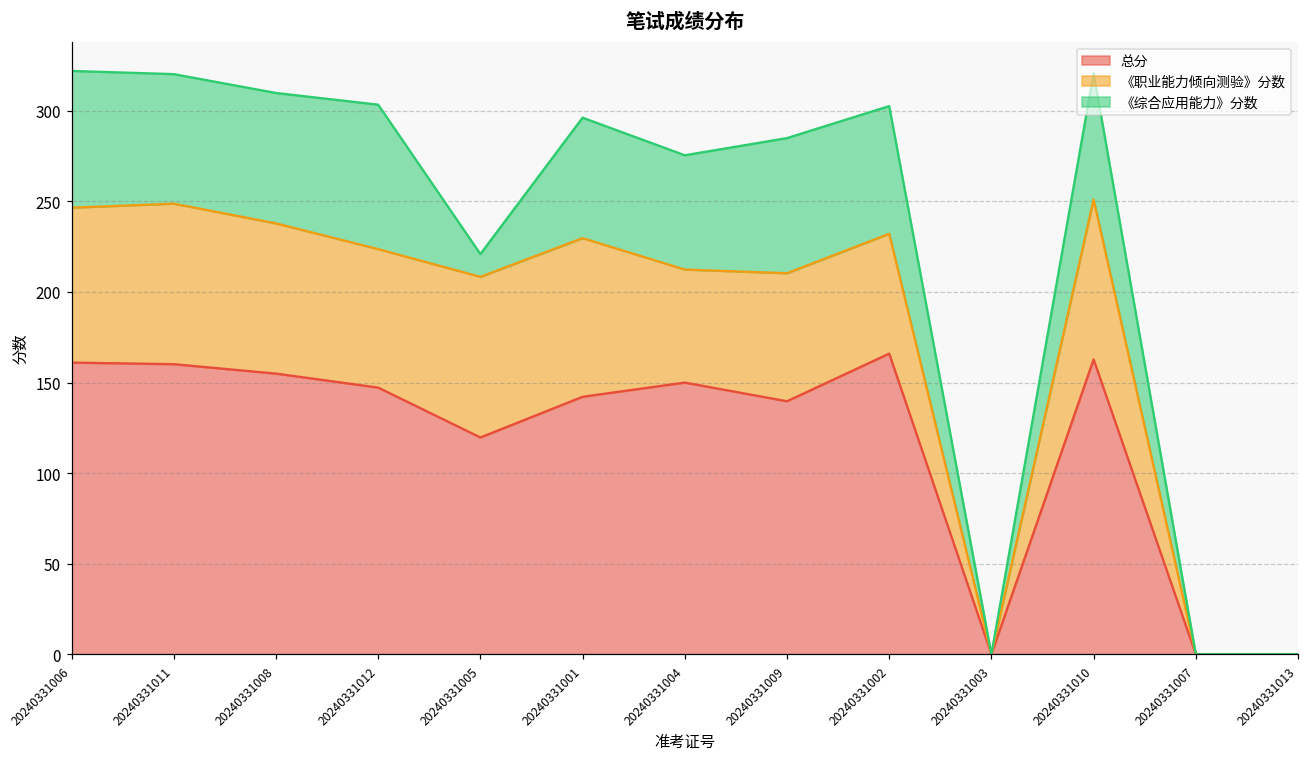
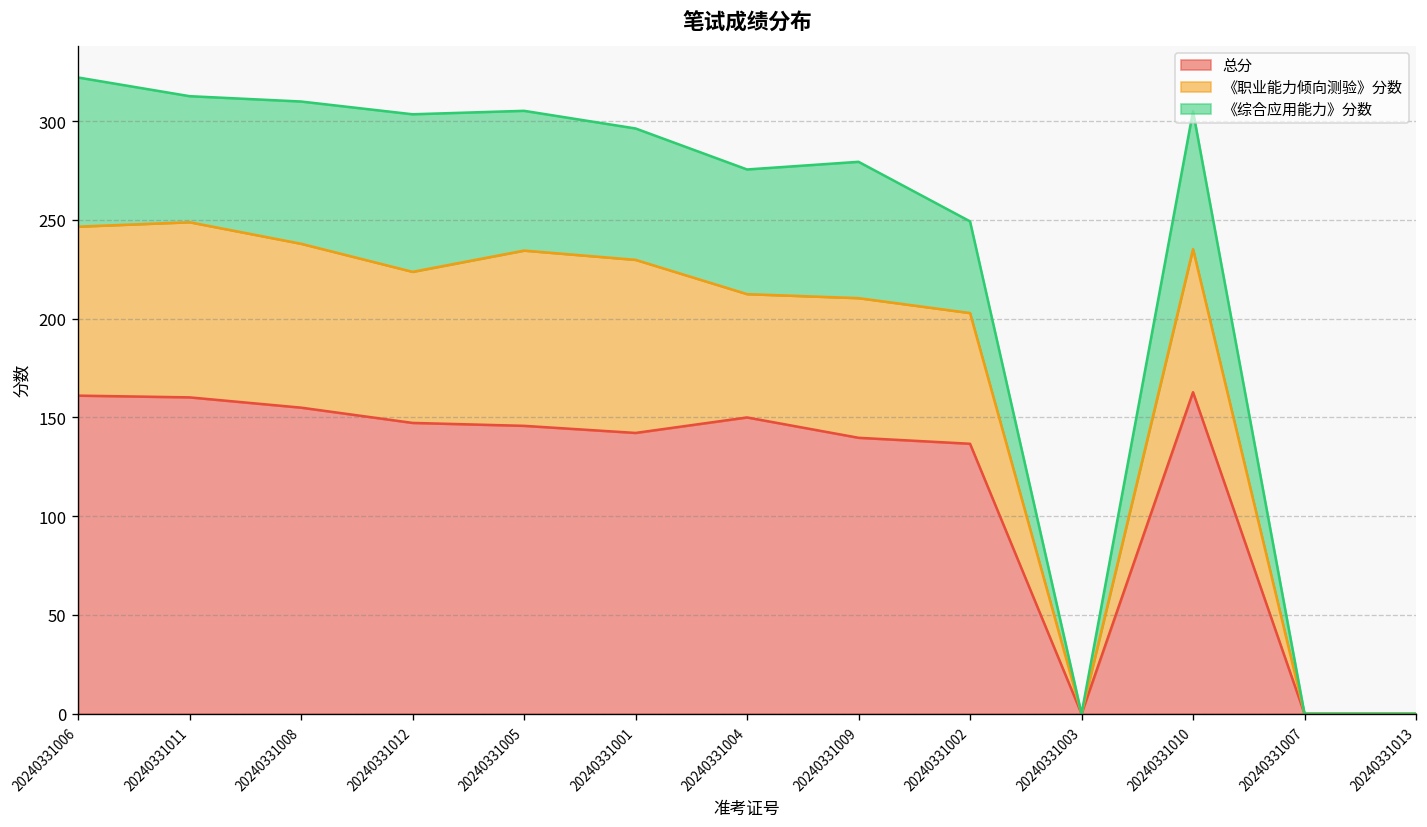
  {
    "总分": {
      "20240331006": 161,
      "20240331011": 160,
      "20240331008": 155,
      "20240331012": 147,
-     "20240331005": 120,
+     "20240331005": 146,
      "20240331001": 142,
      "20240331004": 150,
      "20240331009": 140,
-     "20240331002": 166,
+     "20240331002": 137,
      "20240331010": 163
    },
    "《职业能力倾向测验》分数": {
      "20240331006": 86,
      "20240331011": 89,
      "20240331008": 83,
      "20240331012": 76,
      "20240331005": 89,
      "20240331001": 88,
      "20240331004": 62,
      "20240331009": 71,
      "20240331002": 66,
-     "20240331010": 88
+     "20240331010": 72
    },
    "《综合应用能力》分数": {
      "20240331006": 76,
-     "20240331011": 72,
+     "20240331011": 64,
      "20240331008": 72,
      "20240331012": 80,
-     "20240331005": 13,
+     "20240331005": 71,
      "20240331001": 67,
      "20240331004": 63,
-     "20240331009": 75,
-     "20240331002": 70
+     "20240331009": 69,
+     "20240331002": 46
    }
  }
